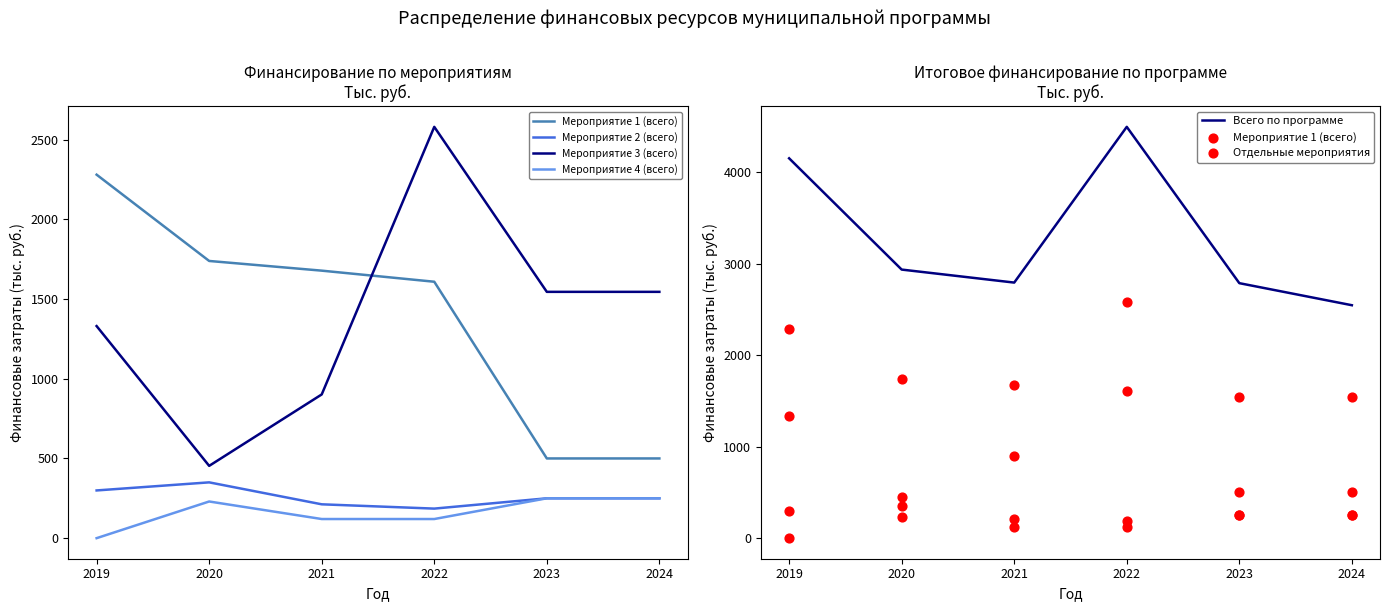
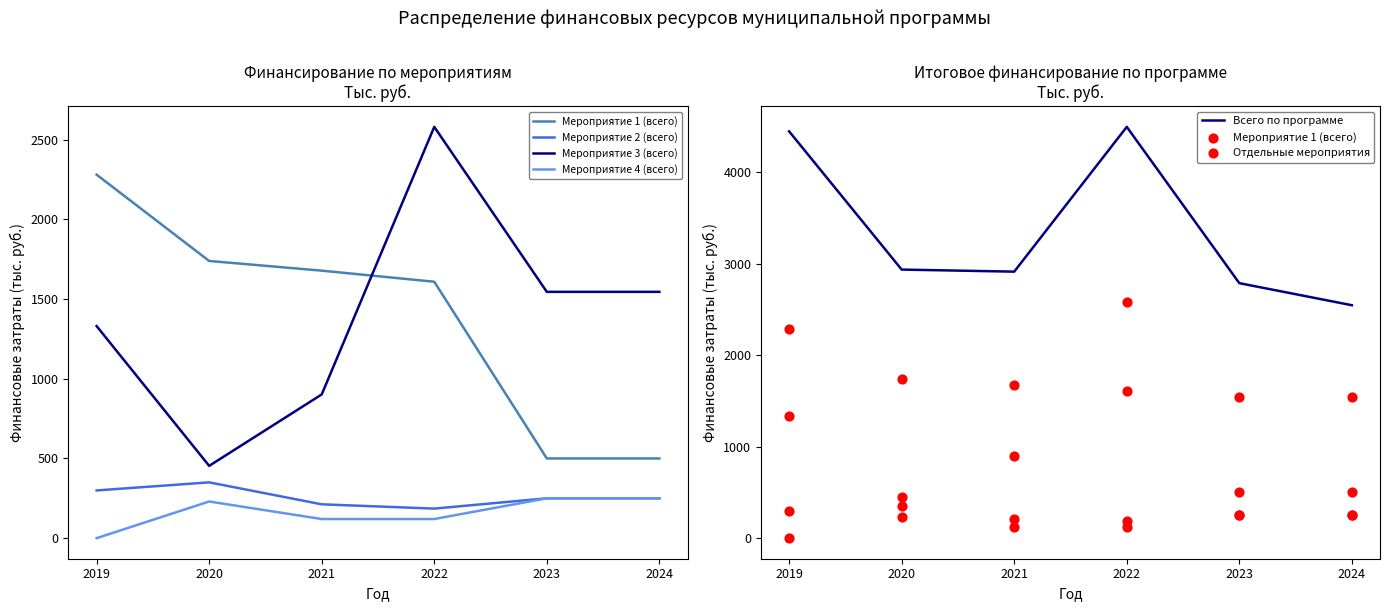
  {
    "Финансирование по мероприятиям Тыс. руб.": {
      "Мероприятие 3 (всего)": {
        "2019": 1330,
        "2020": 450,
        "2021": 900,
        "2022": 2580,
        "2023": 1550,
        "2024": 1550
      }
    },
    "Итоговое финансирование по программе Тыс. руб.": {
      "Всего по программе": {
-       "2019": 4200,
+       "2019": 4400,
        "2020": 2900,
-       "2021": 2800,
+       "2021": 2900,
        "2022": 4500,
        "2023": 2800,
        "2024": 2500
      }
    }
  }
